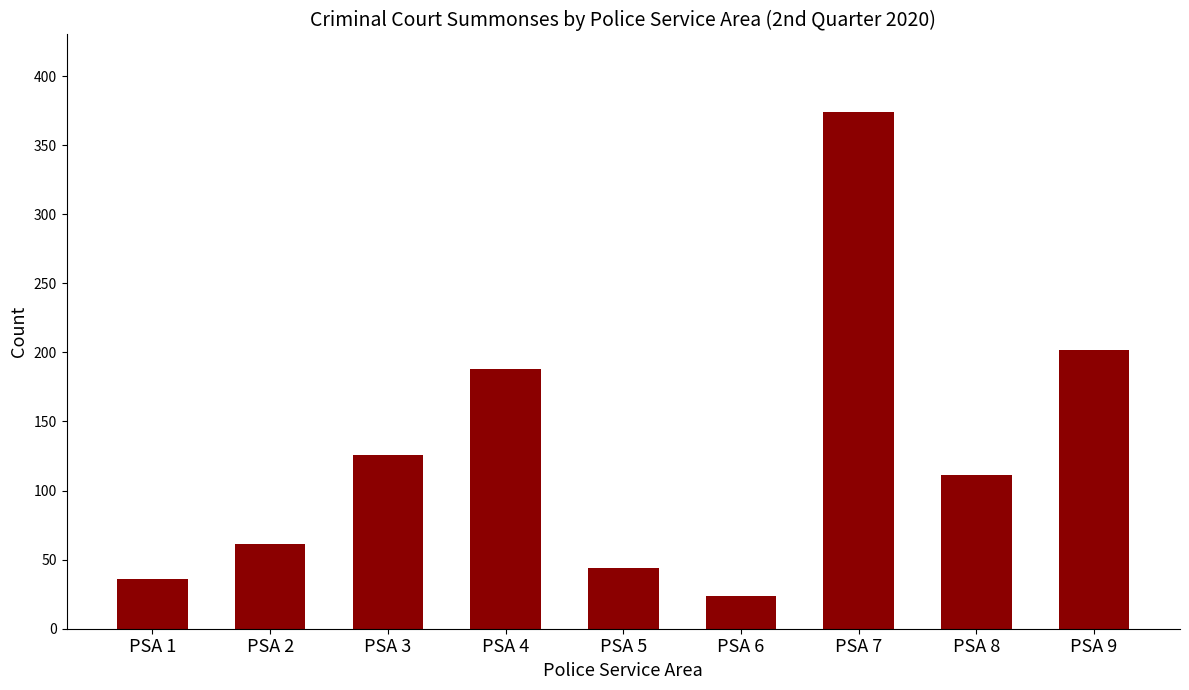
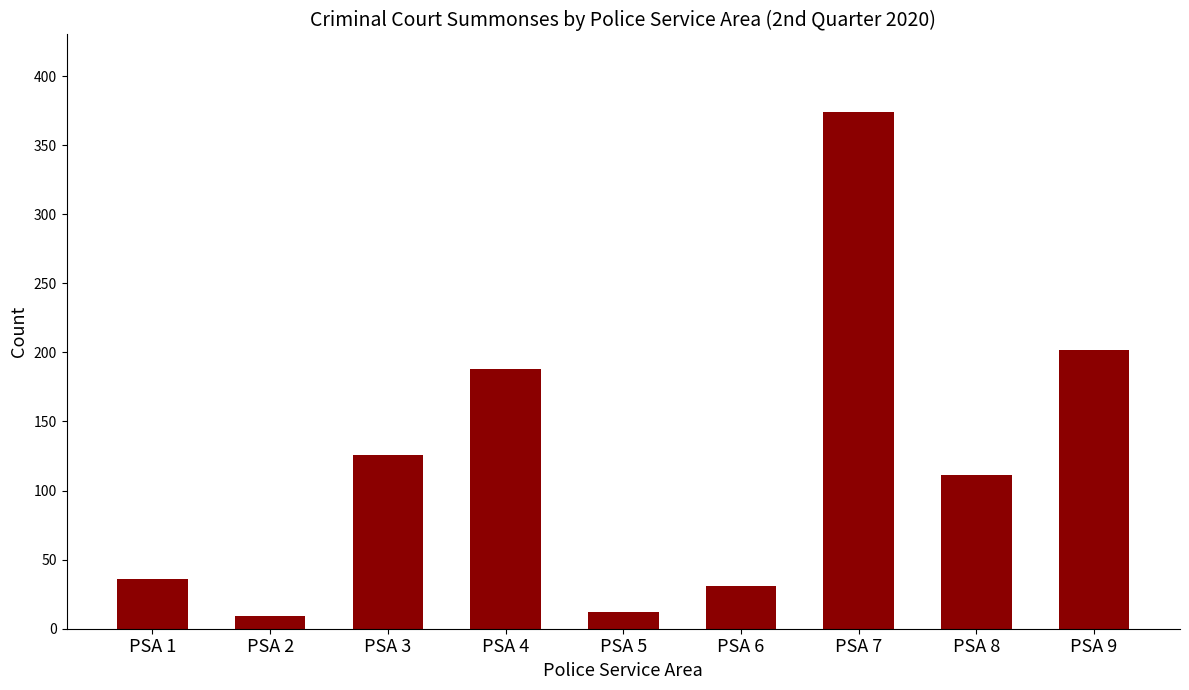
  {
    "PSA 1": 36,
-   "PSA 2": 61,
+   "PSA 2": 9,
    "PSA 3": 126,
    "PSA 4": 188,
-   "PSA 5": 44,
-   "PSA 6": 24,
+   "PSA 5": 12,
+   "PSA 6": 31,
    "PSA 7": 374,
    "PSA 8": 111,
    "PSA 9": 202
  }
